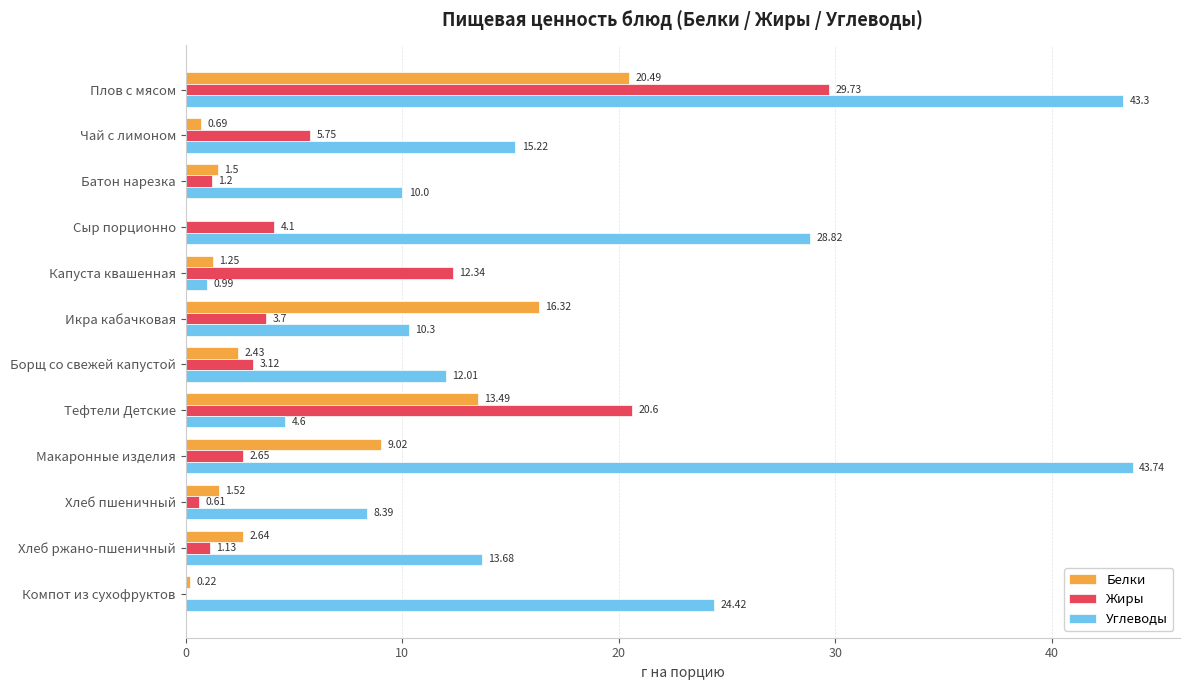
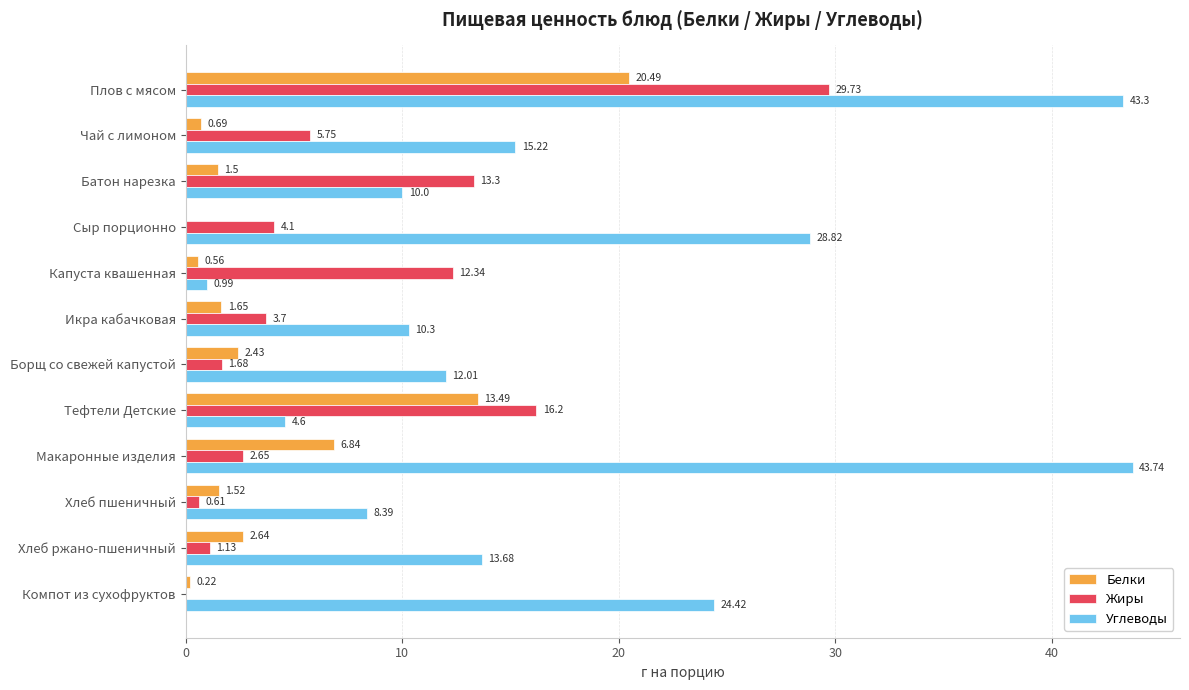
  {
    "Белки": {
      "Плов с мясом": 20.49,
      "Чай с лимоном": 0.69,
      "Батон нарезка": 1.5,
-     "Капуста квашенная": 1.25,
-     "Икра кабачковая": 16.32,
+     "Капуста квашенная": 0.56,
+     "Икра кабачковая": 1.65,
      "Борщ со свежей капустой": 2.43,
      "Тефтели Детские": 13.49,
-     "Макаронные изделия": 9.02,
+     "Макаронные изделия": 6.84,
      "Хлеб пшеничный": 1.52,
      "Хлеб ржано-пшеничный": 2.64,
      "Компот из сухофруктов": 0.22
    },
    "Жиры": {
      "Плов с мясом": 29.73,
      "Чай с лимоном": 5.75,
-     "Батон нарезка": 1.2,
+     "Батон нарезка": 13.3,
      "Сыр порционно": 4.1,
      "Капуста квашенная": 12.34,
      "Икра кабачковая": 3.7,
-     "Борщ со свежей капустой": 3.12,
-     "Тефтели Детские": 20.6,
+     "Борщ со свежей капустой": 1.68,
+     "Тефтели Детские": 16.2,
      "Макаронные изделия": 2.65,
      "Хлеб пшеничный": 0.61,
      "Хлеб ржано-пшеничный": 1.13
    },
    "Углеводы": {
      "Плов с мясом": 43.3,
      "Чай с лимоном": 15.22,
      "Батон нарезка": 10.0,
      "Сыр порционно": 28.82,
      "Капуста квашенная": 0.99,
      "Икра кабачковая": 10.3,
      "Борщ со свежей капустой": 12.01,
      "Тефтели Детские": 4.6,
      "Макаронные изделия": 43.74,
      "Хлеб пшеничный": 8.39,
      "Хлеб ржано-пшеничный": 13.68,
      "Компот из сухофруктов": 24.42
    }
  }
